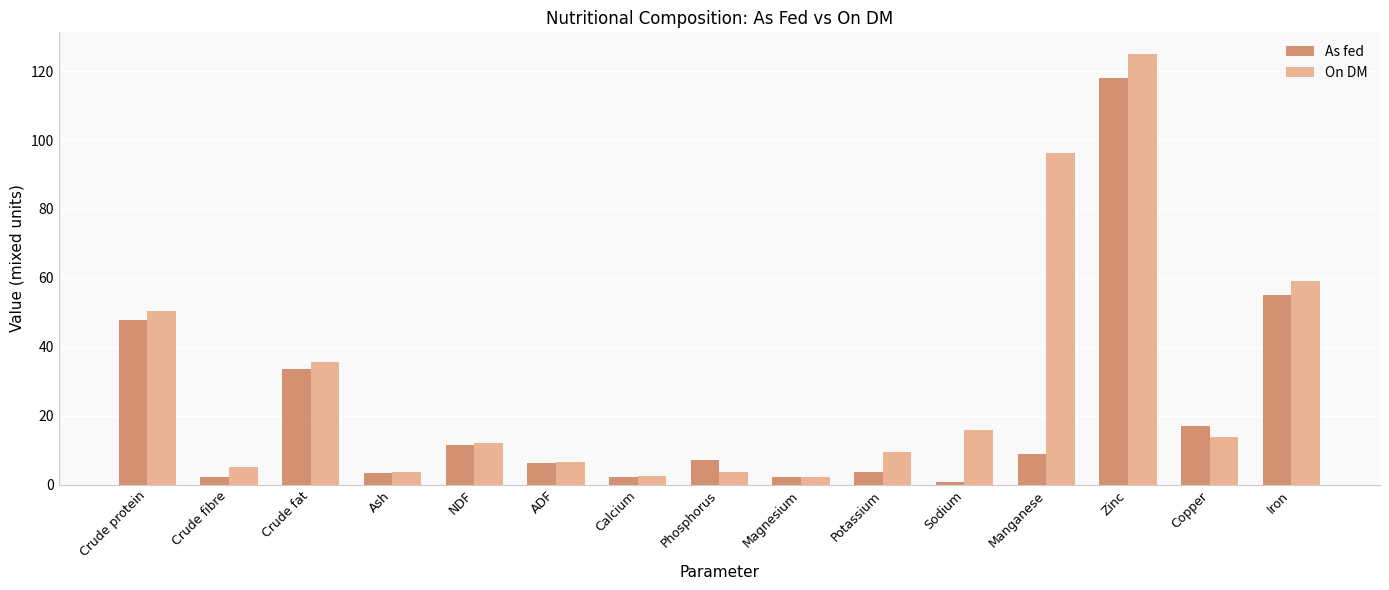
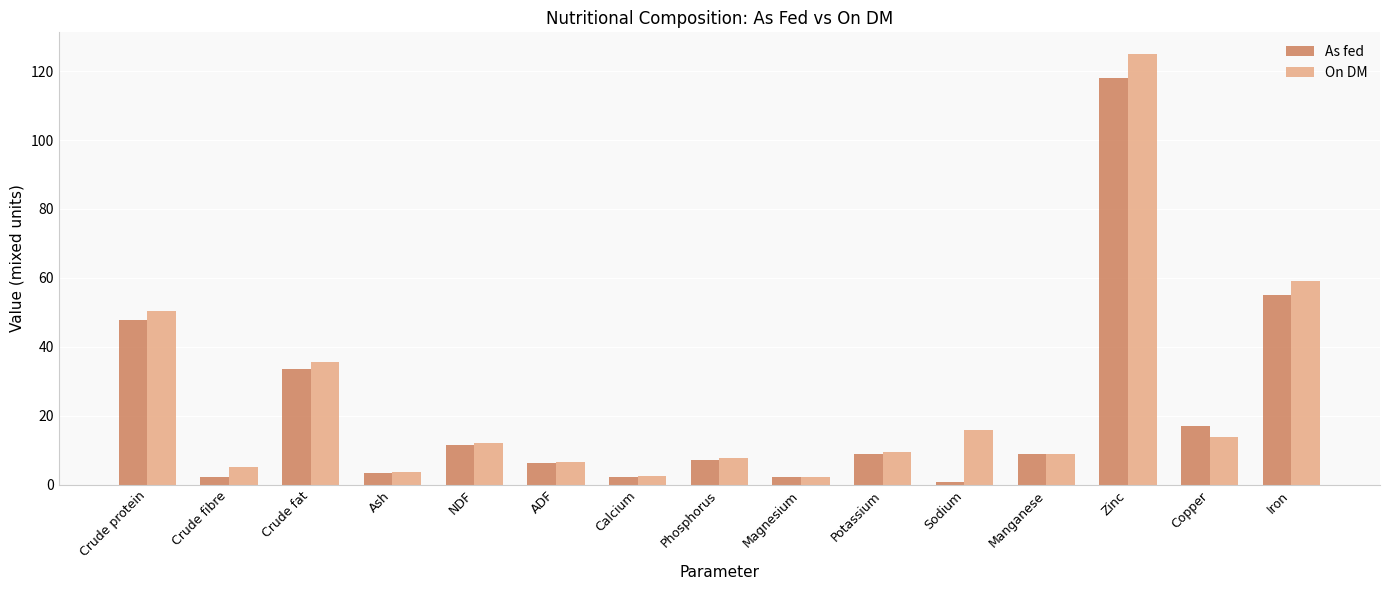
  {
    "As fed": {
      "Crude protein": 48,
      "Crude fibre": 2,
      "Crude fat": 34,
      "Ash": 3,
      "NDF": 11,
      "ADF": 6,
      "Calcium": 2,
      "Phosphorus": 7,
      "Magnesium": 2,
-     "Potassium": 4,
+     "Potassium": 9,
      "Sodium": 1,
      "Manganese": 9,
      "Zinc": 118,
      "Copper": 17,
      "Iron": 55
    },
    "On DM": {
      "Crude protein": 50,
      "Crude fibre": 5,
      "Crude fat": 36,
      "Ash": 4,
      "NDF": 12,
      "ADF": 7,
      "Calcium": 2,
-     "Phosphorus": 4,
+     "Phosphorus": 8,
      "Magnesium": 2,
      "Potassium": 10,
      "Sodium": 16,
-     "Manganese": 96,
+     "Manganese": 9,
      "Zinc": 125,
      "Copper": 14,
      "Iron": 59
    }
  }
